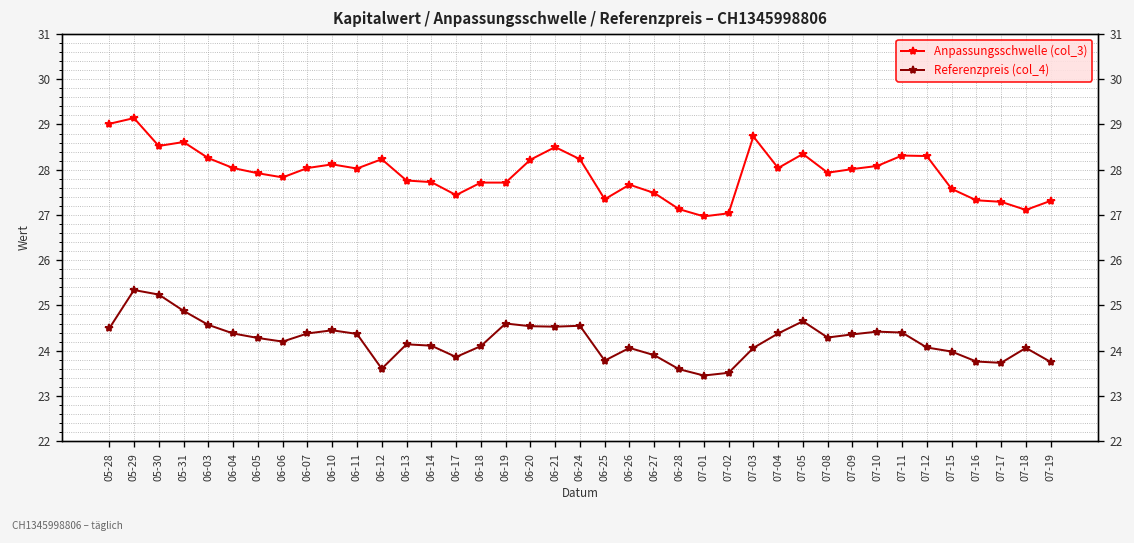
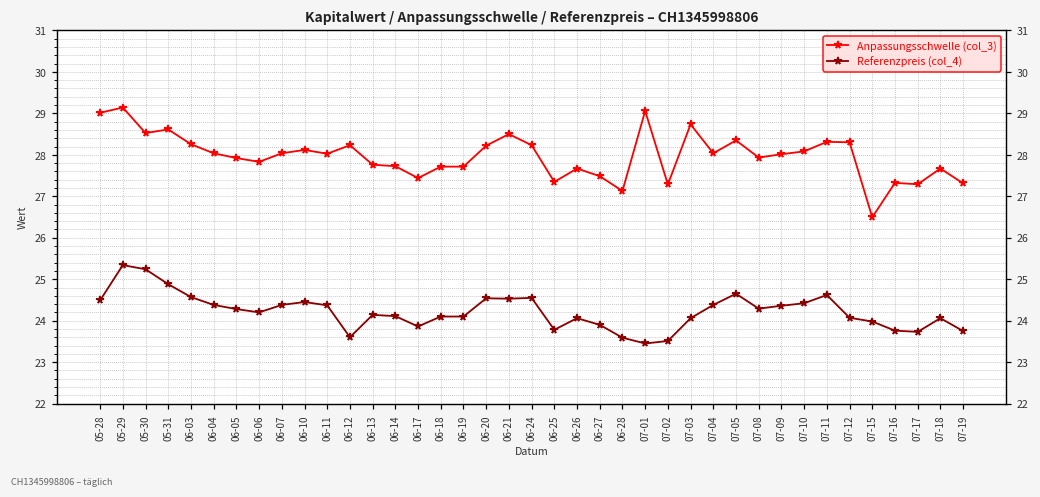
  {
    "Anpassungsschwelle (col_3)": {
      "05-28": 29.0,
      "05-29": 29.1,
      "05-30": 28.5,
      "05-31": 28.6,
      "06-03": 28.3,
      "06-04": 28.0,
      "06-05": 27.9,
      "06-06": 27.8,
      "06-07": 28.0,
      "06-10": 28.1,
      "06-11": 28.0,
      "06-12": 28.2,
      "06-13": 27.8,
      "06-14": 27.7,
      "06-17": 27.4,
      "06-18": 27.7,
      "06-19": 27.7,
      "06-20": 28.2,
      "06-21": 28.5,
      "06-24": 28.2,
      "06-25": 27.3,
      "06-26": 27.7,
      "06-27": 27.5,
      "06-28": 27.1,
-     "07-01": 27.0,
-     "07-02": 27.0,
+     "07-01": 29.1,
+     "07-02": 27.3,
      "07-03": 28.7,
      "07-04": 28.0,
      "07-05": 28.3,
      "07-08": 27.9,
      "07-09": 28.0,
      "07-10": 28.1,
      "07-11": 28.3,
      "07-12": 28.3,
-     "07-15": 27.6,
+     "07-15": 26.5,
      "07-16": 27.3,
      "07-17": 27.3,
-     "07-18": 27.1,
+     "07-18": 27.7,
      "07-19": 27.3
    },
    "Referenzpreis (col_4)": {
      "05-28": 24.5,
      "05-29": 25.3,
      "05-30": 25.2,
      "05-31": 24.9,
      "06-03": 24.6,
      "06-04": 24.4,
      "06-05": 24.3,
      "06-06": 24.2,
      "06-07": 24.4,
      "06-10": 24.5,
      "06-11": 24.4,
      "06-12": 23.6,
      "06-13": 24.1,
      "06-14": 24.1,
      "06-17": 23.9,
      "06-18": 24.1,
-     "06-19": 24.6,
+     "06-19": 24.1,
      "06-20": 24.5,
      "06-21": 24.5,
      "06-24": 24.6,
      "06-25": 23.8,
      "06-26": 24.1,
      "06-27": 23.9,
      "06-28": 23.6,
      "07-01": 23.5,
      "07-02": 23.5,
      "07-03": 24.1,
      "07-04": 24.4,
      "07-05": 24.7,
      "07-08": 24.3,
      "07-09": 24.4,
      "07-10": 24.4,
-     "07-11": 24.4,
+     "07-11": 24.6,
      "07-12": 24.1,
      "07-15": 24.0,
      "07-16": 23.8,
      "07-17": 23.7,
      "07-18": 24.1,
      "07-19": 23.8
    }
  }
